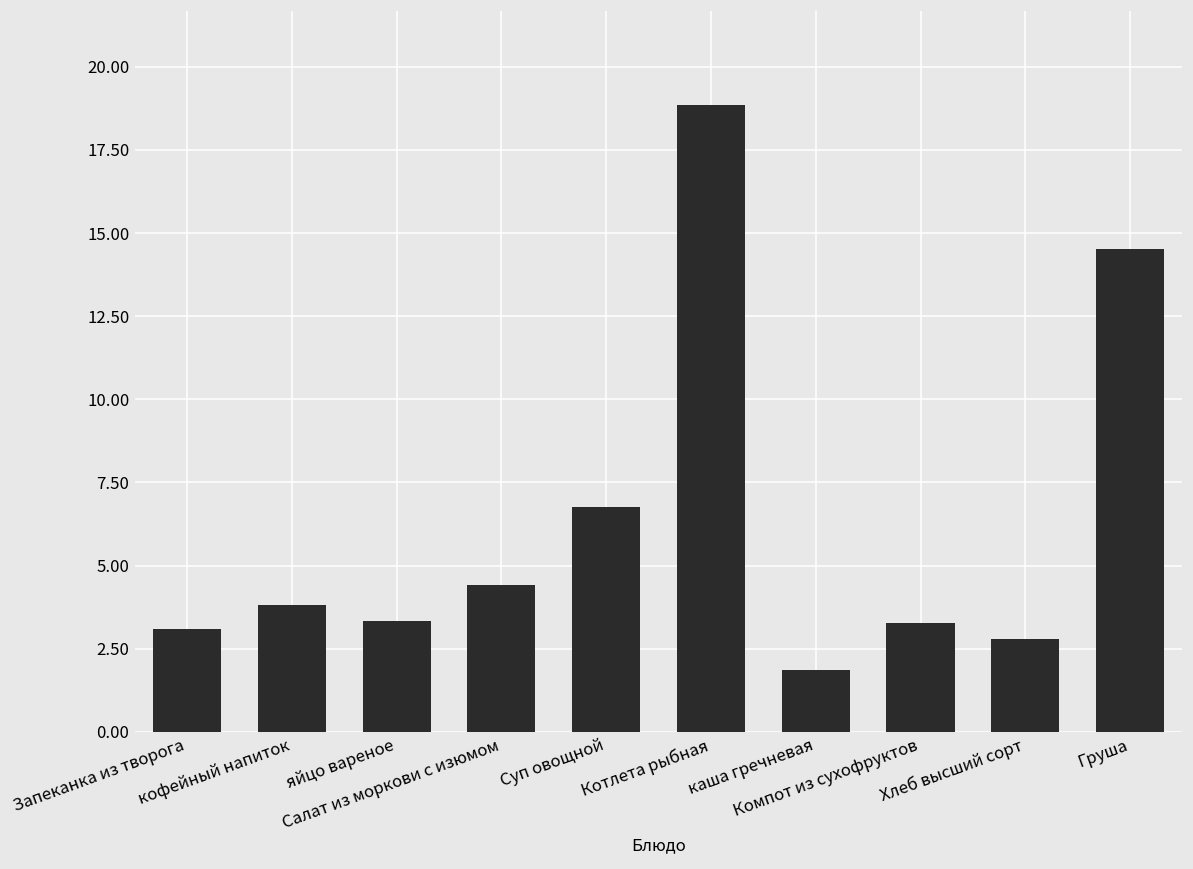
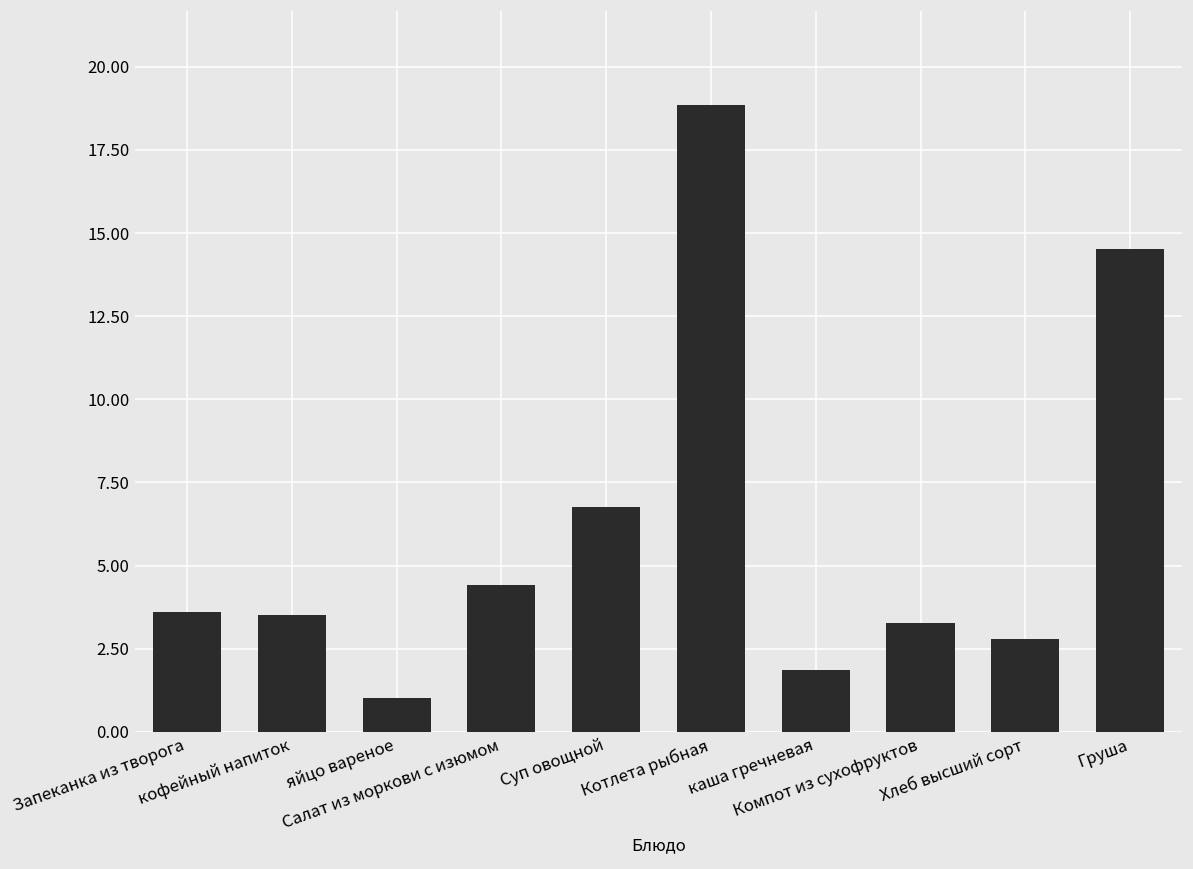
  {
-   "Запеканка из творога": 3.1,
-   "кофейный напиток": 3.8,
-   "яйцо вареное": 3.3,
+   "Запеканка из творога": 3.6,
+   "кофейный напиток": 3.5,
+   "яйцо вареное": 1.0,
    "Салат из моркови с изюмом": 4.4,
    "Суп овощной": 6.8,
    "Котлета рыбная": 18.9,
    "каша гречневая": 1.9,
    "Компот из сухофруктов": 3.3,
    "Хлеб высший сорт": 2.8,
    "Груша": 14.5
  }
